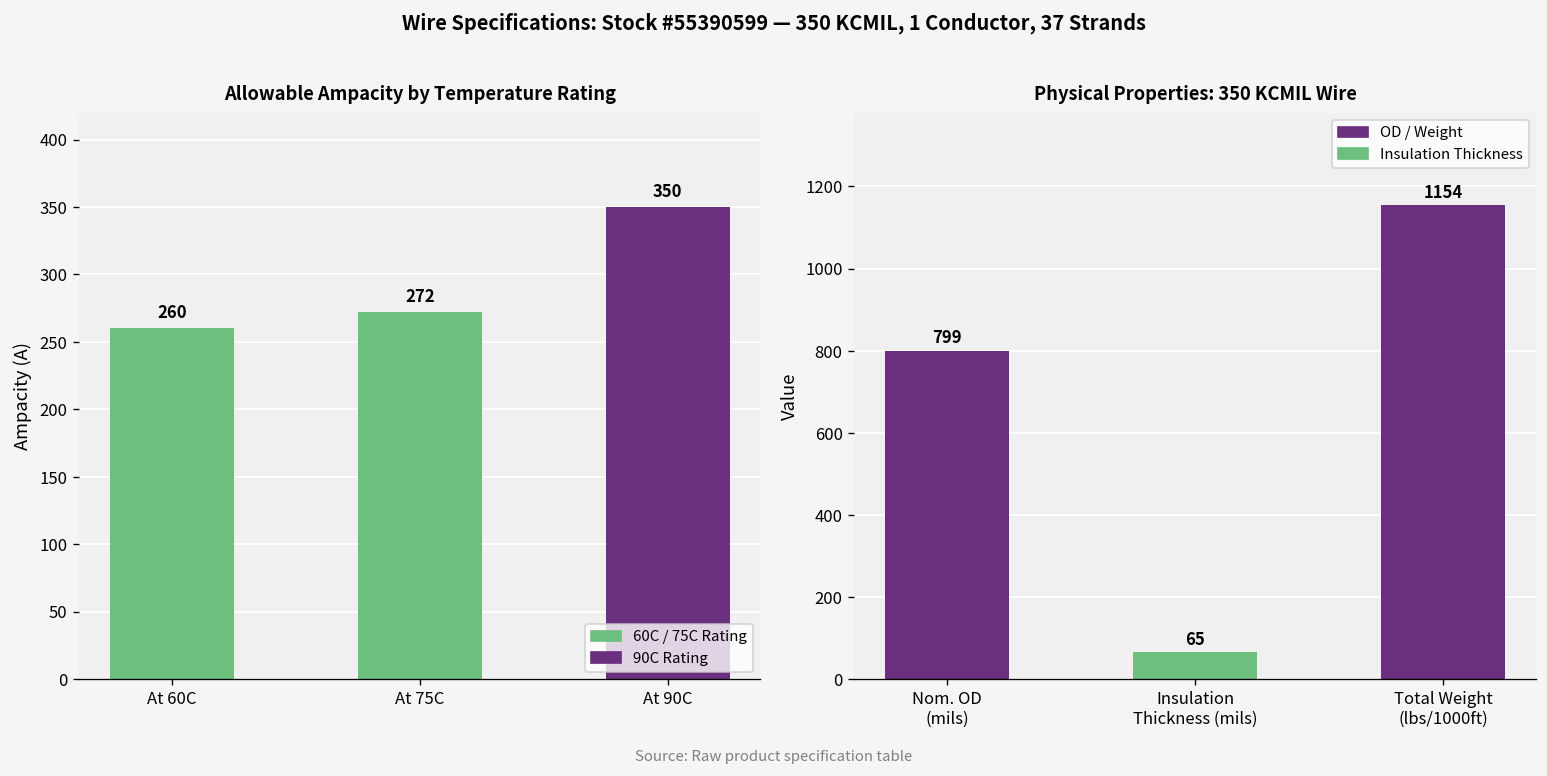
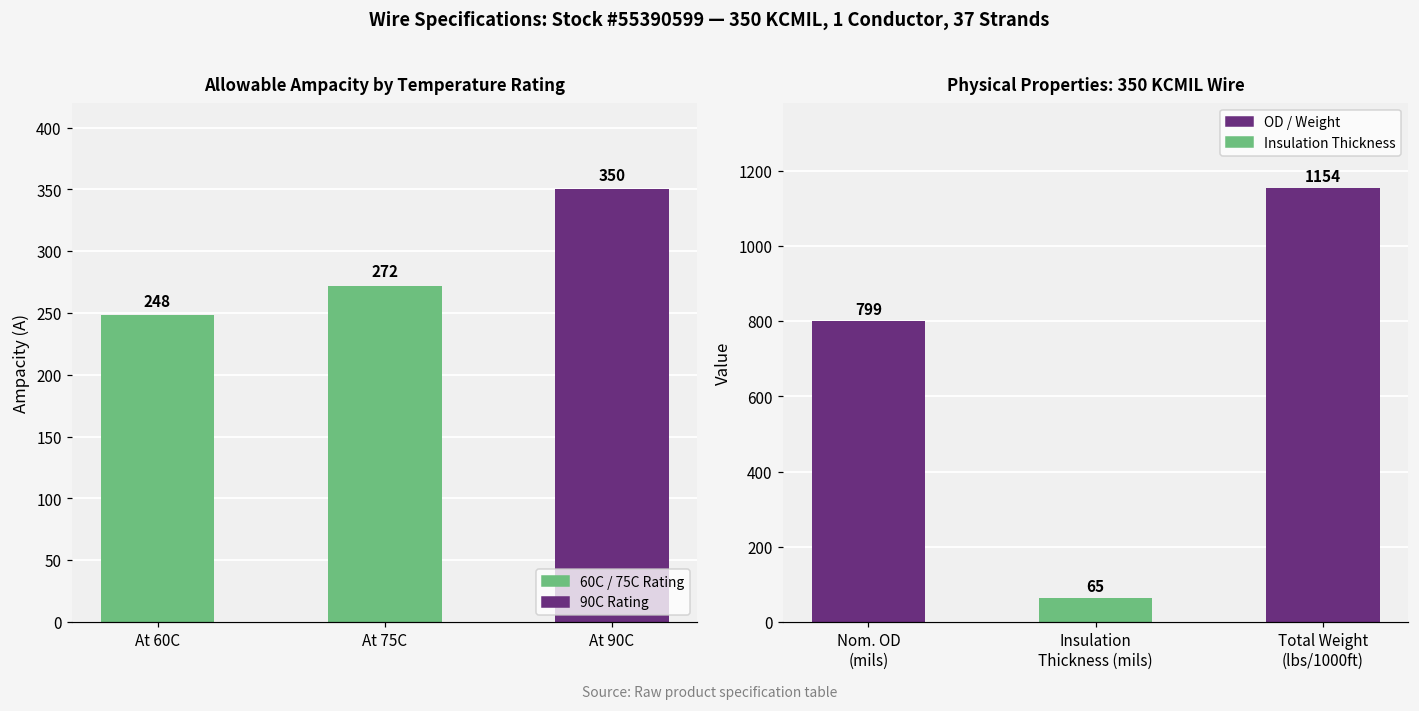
  {
    "Allowable Ampacity by Temperature Rating": {
-     "At 60C": 260,
+     "At 60C": 248,
      "At 75C": 272,
      "At 90C": 350
    },
    "Physical Properties: 350 KCMIL Wire": {
      "Nom. OD (mils)": 799,
      "Insulation Thickness (mils)": 65,
      "Total Weight (lbs/1000ft)": 1154
    }
  }
